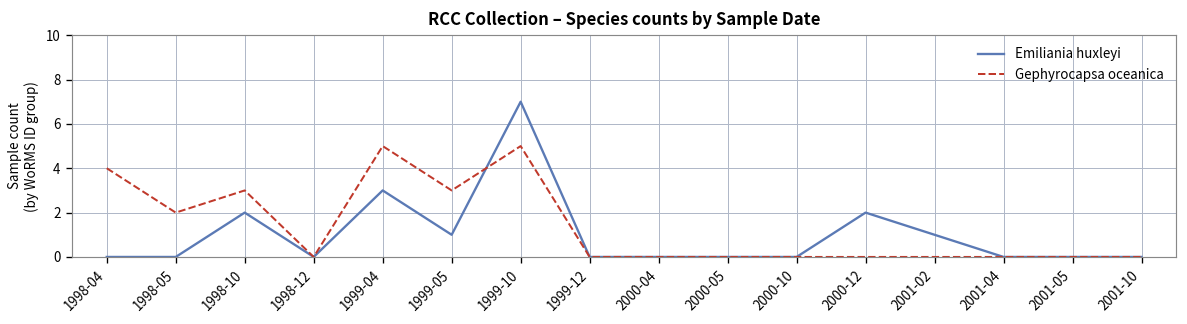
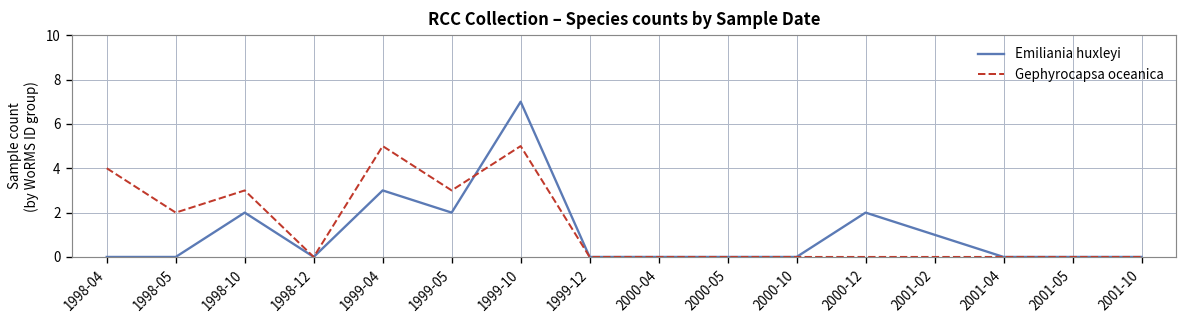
  {
    "Emiliania huxleyi": {
      "1998-04": 0,
      "1998-05": 0,
      "1998-10": 2,
      "1999-04": 3,
-     "1999-05": 1,
+     "1999-05": 2,
      "1999-10": 7,
      "2000-12": 2,
      "2001-02": 1
    },
    "Gephyrocapsa oceanica": {
      "1998-04": 4,
      "1998-05": 2,
      "1998-10": 3,
      "1999-04": 5,
      "1999-05": 3,
      "1999-10": 5,
      "2000-12": 0,
      "2001-02": 0
    }
  }
